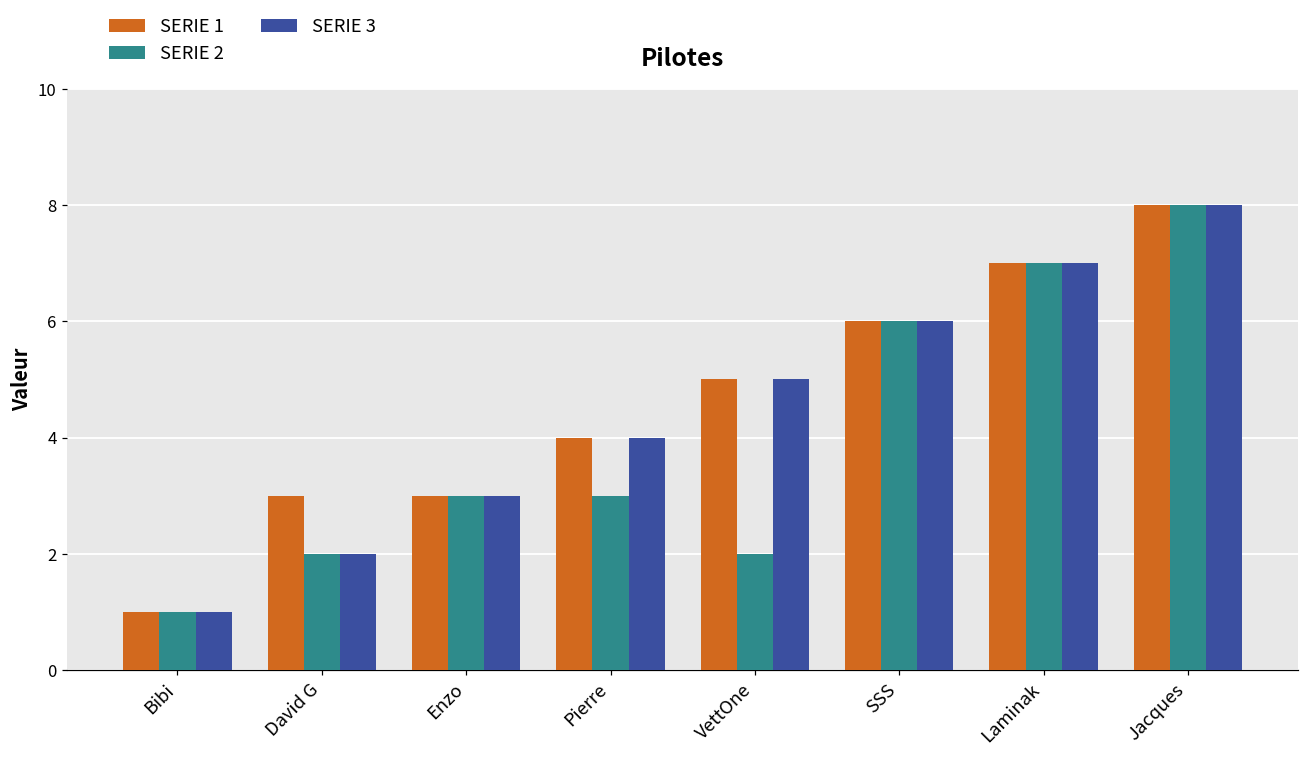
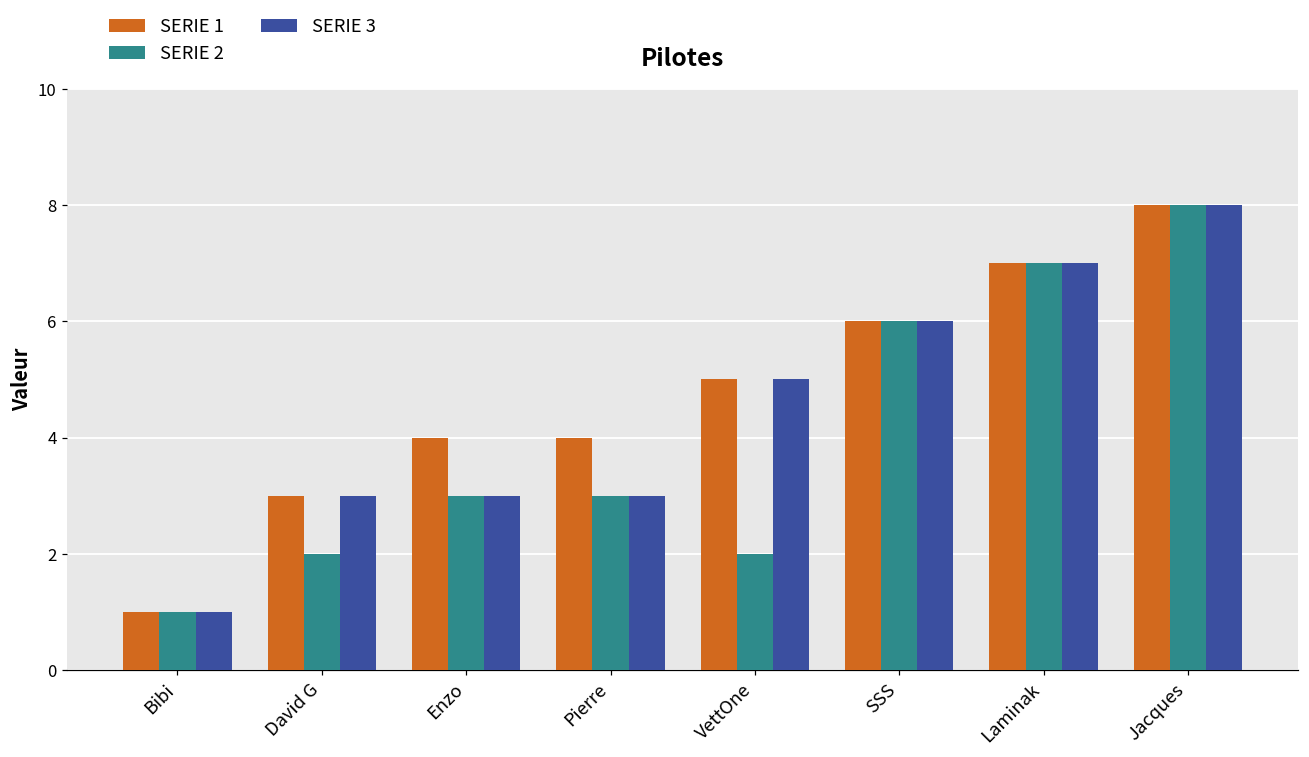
  {
    "SERIE 1": {
      "Bibi": 1,
      "David G": 3,
-     "Enzo": 3,
+     "Enzo": 4,
      "Pierre": 4,
      "VettOne": 5,
      "SSS": 6,
      "Laminak": 7,
      "Jacques": 8
    },
    "SERIE 2": {
      "Bibi": 1,
      "David G": 2,
      "Enzo": 3,
      "Pierre": 3,
      "VettOne": 2,
      "SSS": 6,
      "Laminak": 7,
      "Jacques": 8
    },
    "SERIE 3": {
      "Bibi": 1,
-     "David G": 2,
+     "David G": 3,
      "Enzo": 3,
-     "Pierre": 4,
+     "Pierre": 3,
      "VettOne": 5,
      "SSS": 6,
      "Laminak": 7,
      "Jacques": 8
    }
  }
